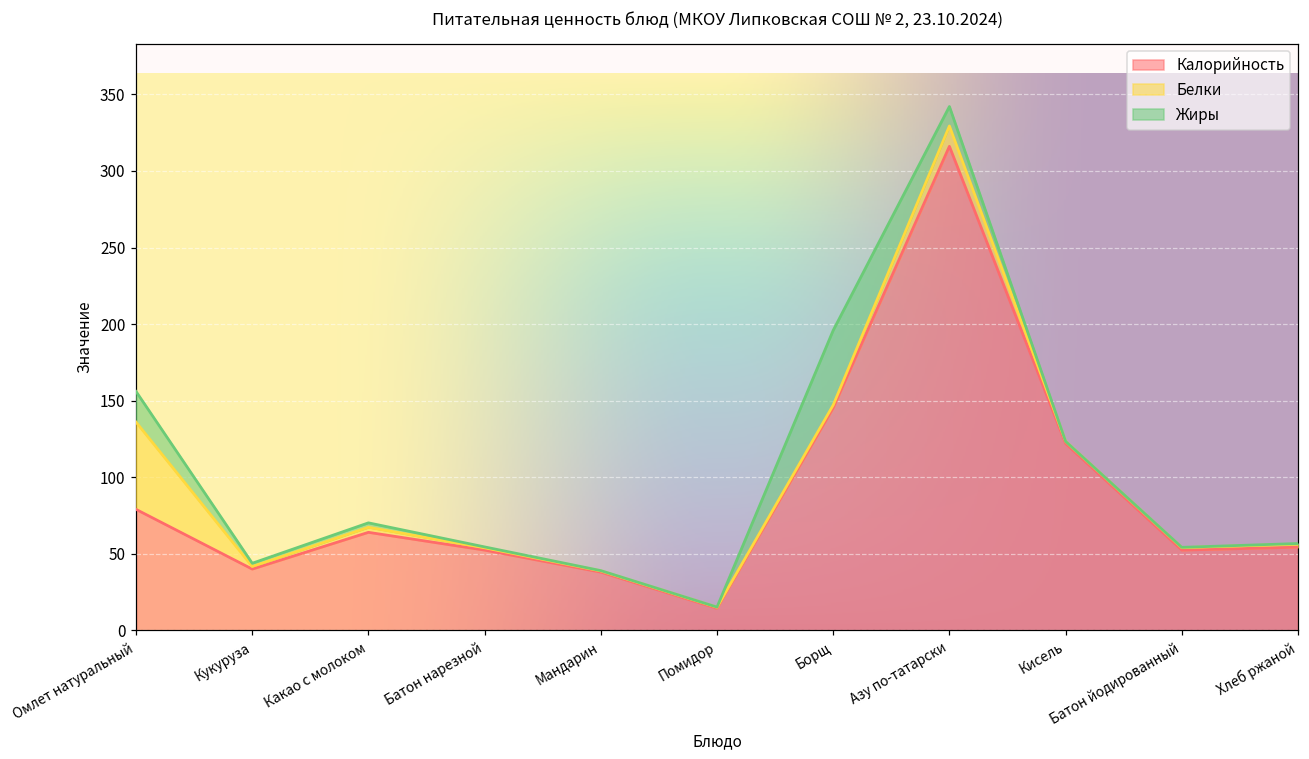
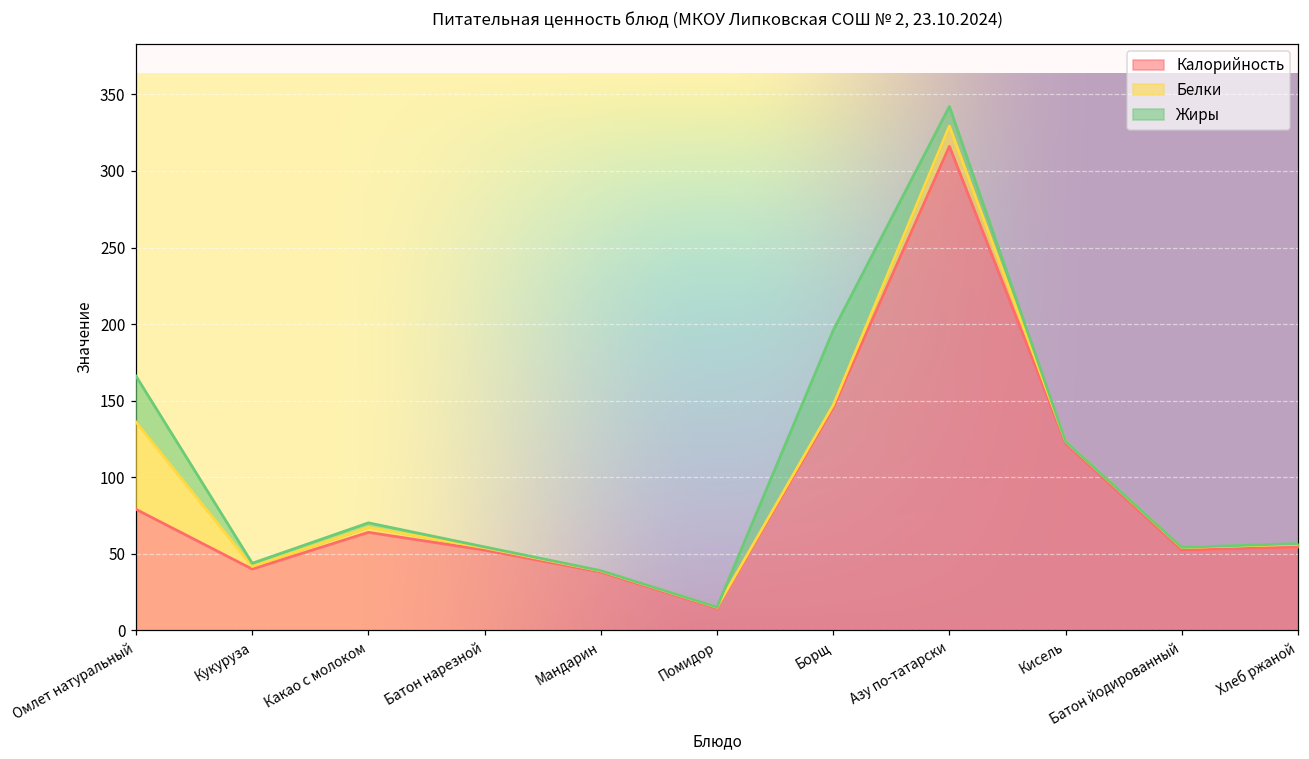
  {
    "Калорийность": {
      "Омлет натуральный": 79,
      "Какао с молоком": 64,
      "Борщ": 145,
      "Азу по-татарски": 316,
      "Хлеб ржаной": 54
    },
    "Белки": {
      "Омлет натуральный": 57,
      "Какао с молоком": 3,
      "Борщ": 2,
      "Азу по-татарски": 13
    },
    "Жиры": {
-     "Омлет натуральный": 20,
+     "Омлет натуральный": 30,
      "Кукуруза": 2,
      "Какао с молоком": 3,
      "Борщ": 49,
      "Азу по-татарски": 13
    }
  }
